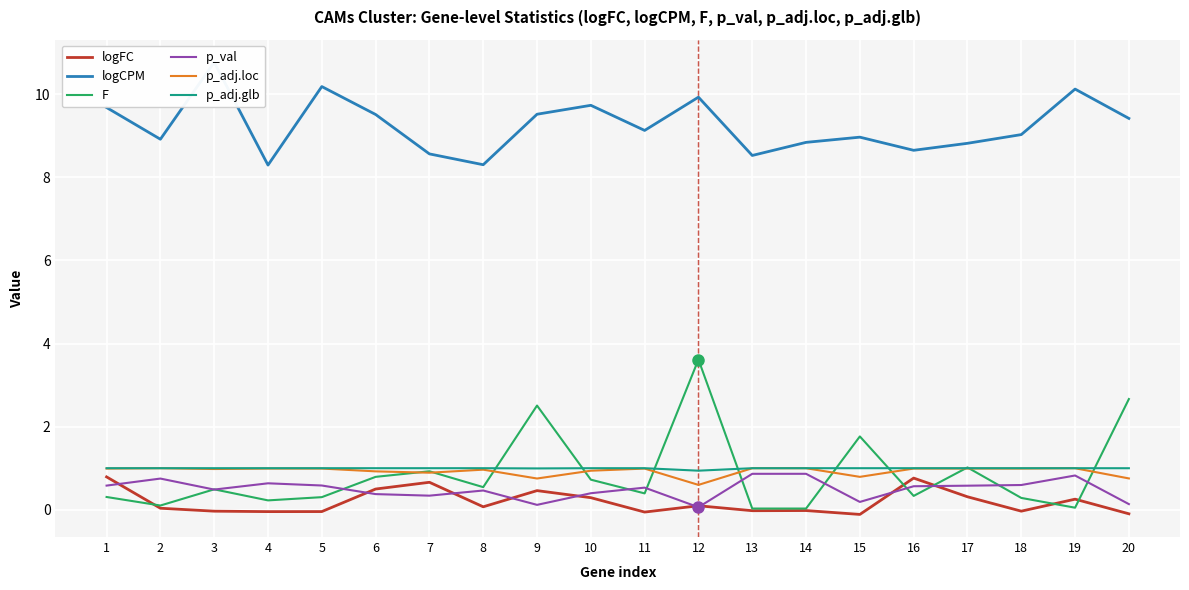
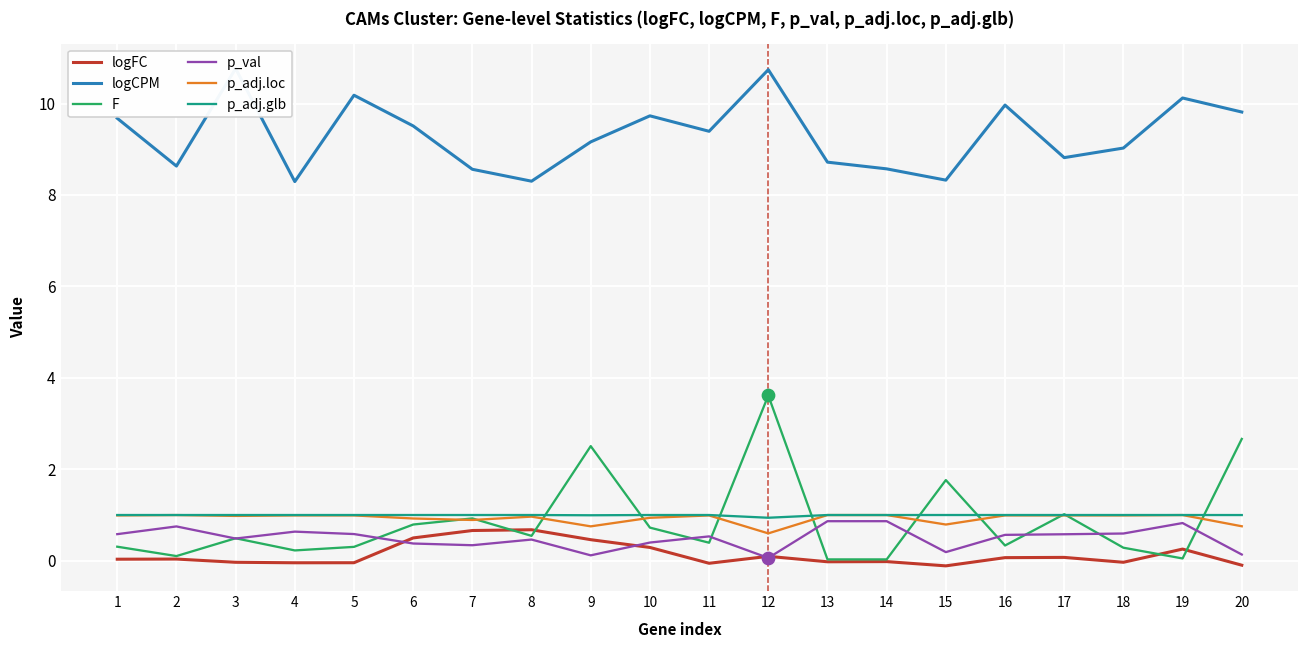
  {
    "logFC": {
-     "1": 0.8,
+     "1": 0.0,
      "2": 0.0,
      "3": 0.0,
      "4": 0.0,
      "5": 0.0,
      "6": 0.5,
      "7": 0.7,
-     "8": 0.1,
+     "8": 0.7,
      "9": 0.5,
      "10": 0.3,
      "11": -0.1,
      "15": -0.1,
-     "16": 0.8,
-     "17": 0.3,
+     "16": 0.1,
+     "17": 0.1,
      "18": 0.0,
      "19": 0.3,
      "20": -0.1
    },
    "logCPM": {
-     "2": 8.9,
+     "2": 8.6,
      "4": 8.3,
      "5": 10.2,
      "6": 9.5,
      "7": 8.6,
      "8": 8.3,
-     "9": 9.5,
+     "9": 9.2,
      "10": 9.7,
-     "11": 9.1,
-     "12": 9.9,
-     "13": 8.5,
-     "14": 8.8,
-     "15": 9.0,
-     "16": 8.6,
+     "11": 9.4,
+     "12": 10.7,
+     "13": 8.7,
+     "14": 8.6,
+     "15": 8.3,
+     "16": 10.0,
      "17": 8.8,
      "18": 9.0,
      "19": 10.1,
-     "20": 9.4
+     "20": 9.8
    },
    "p_adj.loc": {
      "6": 0.9,
      "9": 0.8,
      "12": 0.6,
      "15": 0.8,
      "20": 0.8
    }
  }
